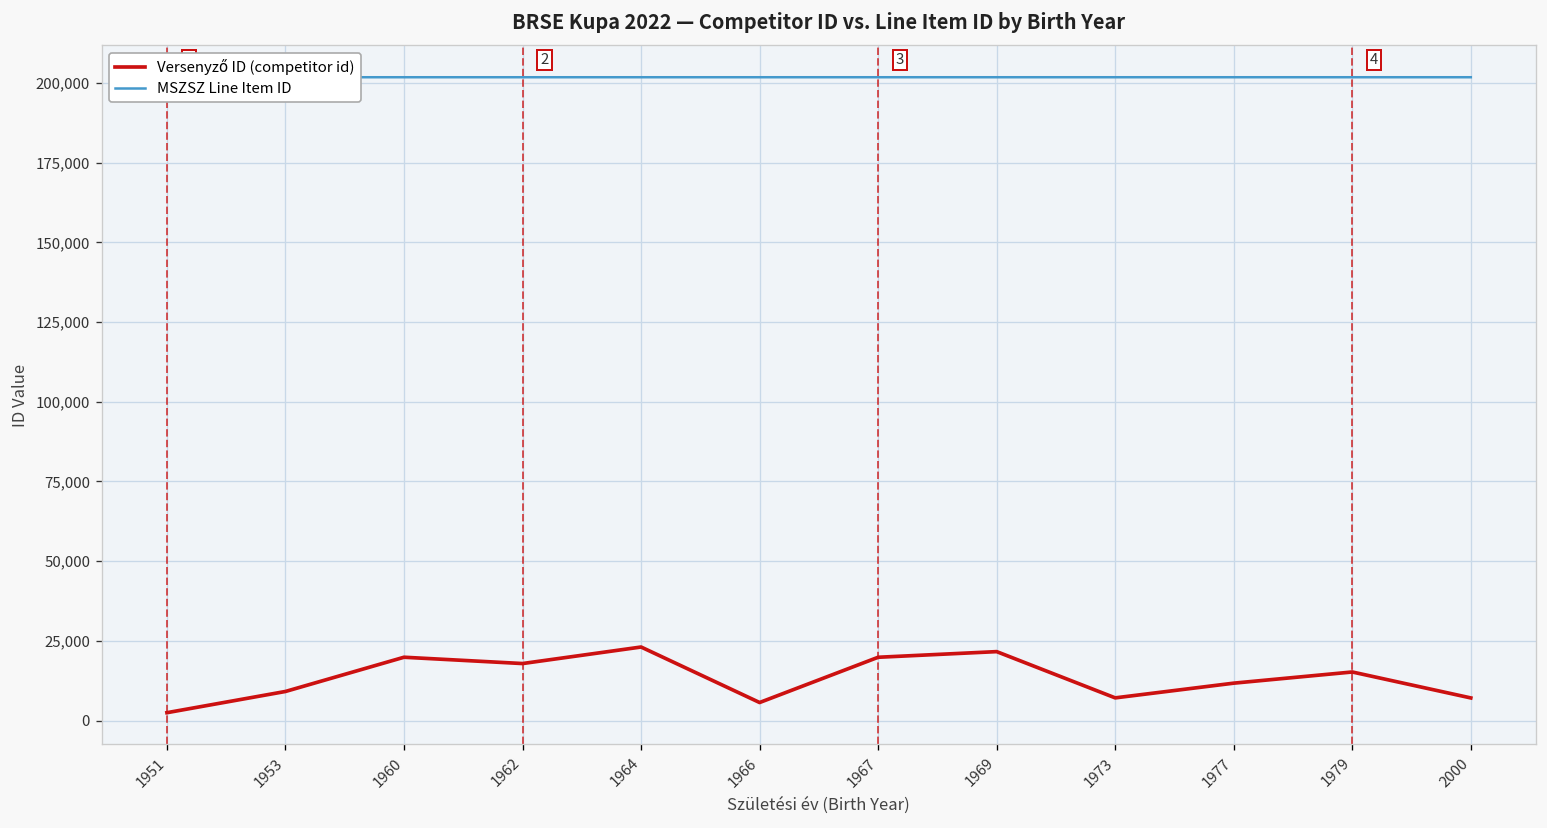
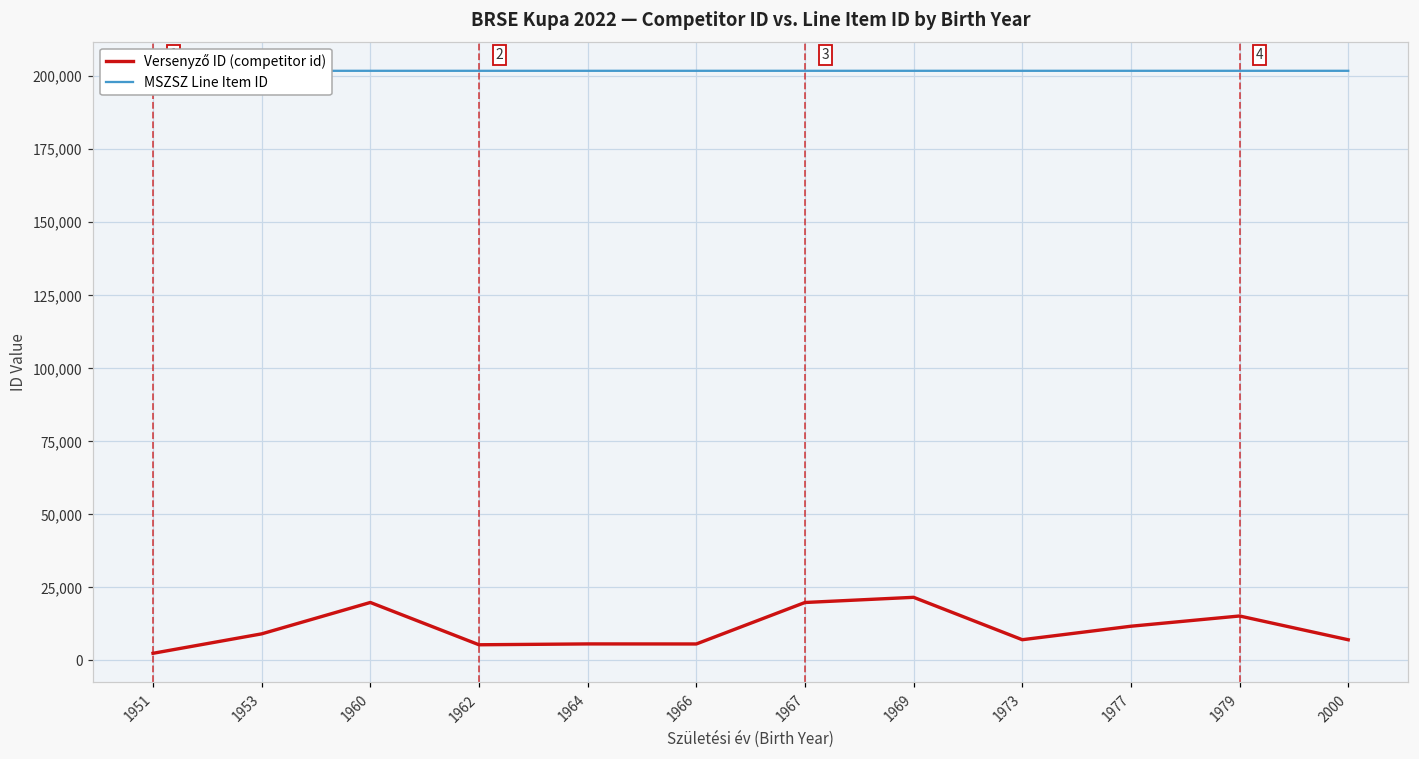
  {
    "Versenyző ID (competitor id)": {
      "1951": "2,000",
      "1953": "9,000",
      "1960": "20,000",
-     "1962": "18,000",
-     "1964": "23,000",
+     "1962": "5,000",
+     "1964": "6,000",
      "1966": "6,000",
      "1967": "20,000",
      "1969": "22,000",
      "1973": "7,000",
      "1977": "12,000",
      "1979": "15,000",
      "2000": "7,000"
    },
    "MSZSZ Line Item ID": {
      "1960": "202,000",
      "1964": "202,000",
      "1966": "202,000",
      "1969": "202,000",
      "1973": "202,000",
      "1977": "202,000",
      "2000": "202,000"
    }
  }
